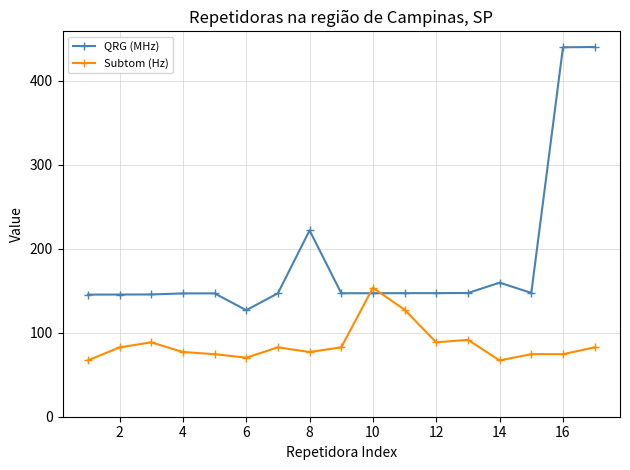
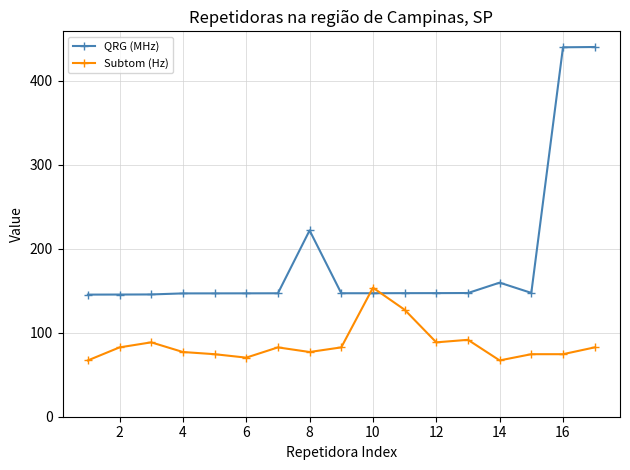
  {
    "QRG (MHz)": {
      "2": 150,
      "4": 150,
-     "6": 130,
+     "6": 150,
      "8": 220,
      "10": 150,
      "12": 150,
      "14": 160,
      "16": 440
    },
    "Subtom (Hz)": {
      "2": 80,
      "4": 80,
      "6": 70,
      "8": 80,
      "10": 150,
      "12": 90,
      "14": 70,
      "16": 70
    }
  }
